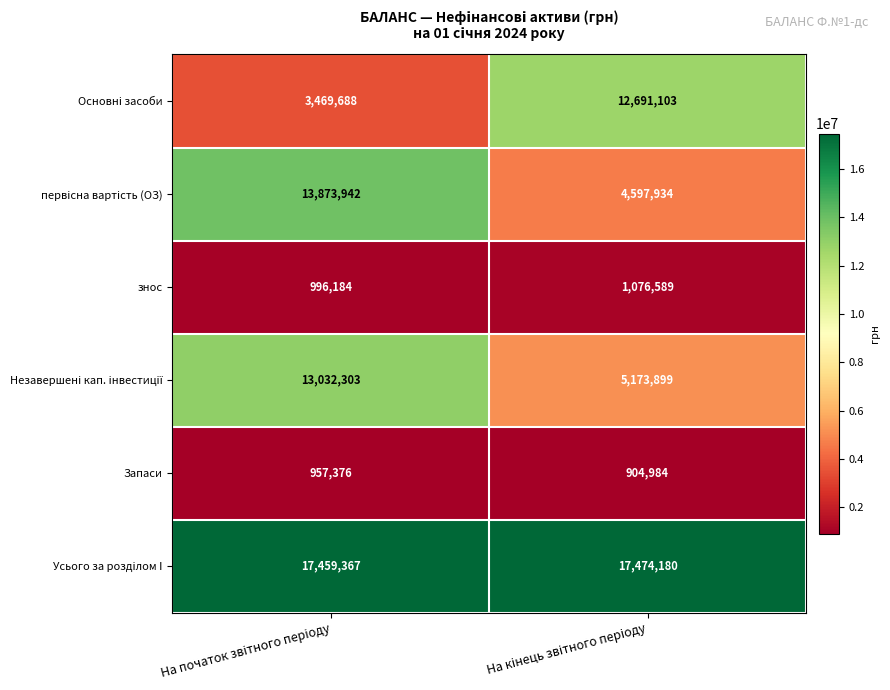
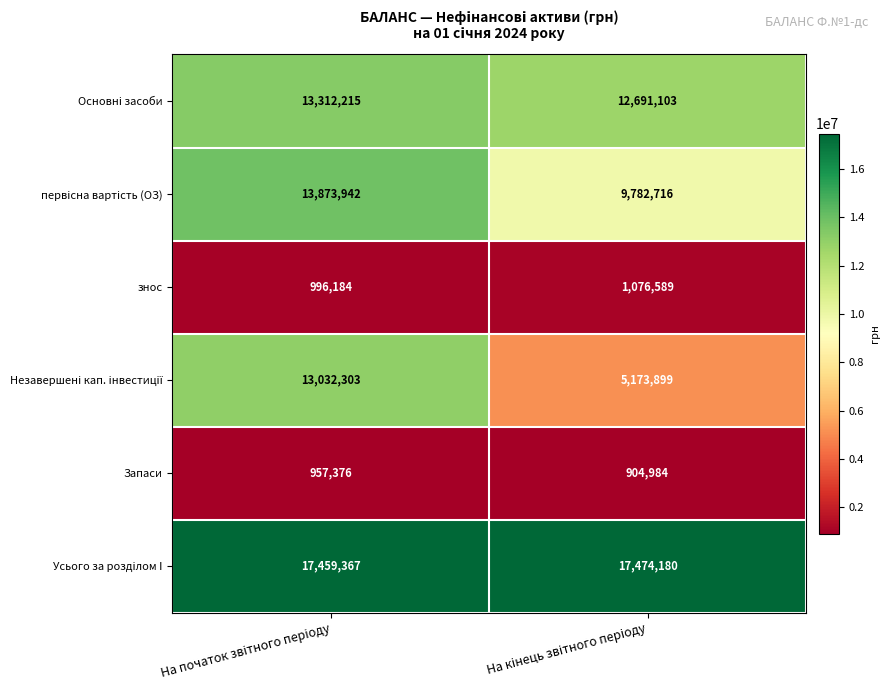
  {
    "Основні засоби": {
-     "На початок звітного періоду": "3,469,688",
+     "На початок звітного періоду": "13,312,215",
      "На кінець звітного періоду": "12,691,103"
    },
    "первісна вартість (ОЗ)": {
      "На початок звітного періоду": "13,873,942",
-     "На кінець звітного періоду": "4,597,934"
+     "На кінець звітного періоду": "9,782,716"
    },
    "знос": {
      "На початок звітного періоду": "996,184",
      "На кінець звітного періоду": "1,076,589"
    },
    "Незавершені кап. інвестиції": {
      "На початок звітного періоду": "13,032,303",
      "На кінець звітного періоду": "5,173,899"
    },
    "Запаси": {
      "На початок звітного періоду": "957,376",
      "На кінець звітного періоду": "904,984"
    },
    "Усього за розділом І": {
      "На початок звітного періоду": "17,459,367",
      "На кінець звітного періоду": "17,474,180"
    }
  }
